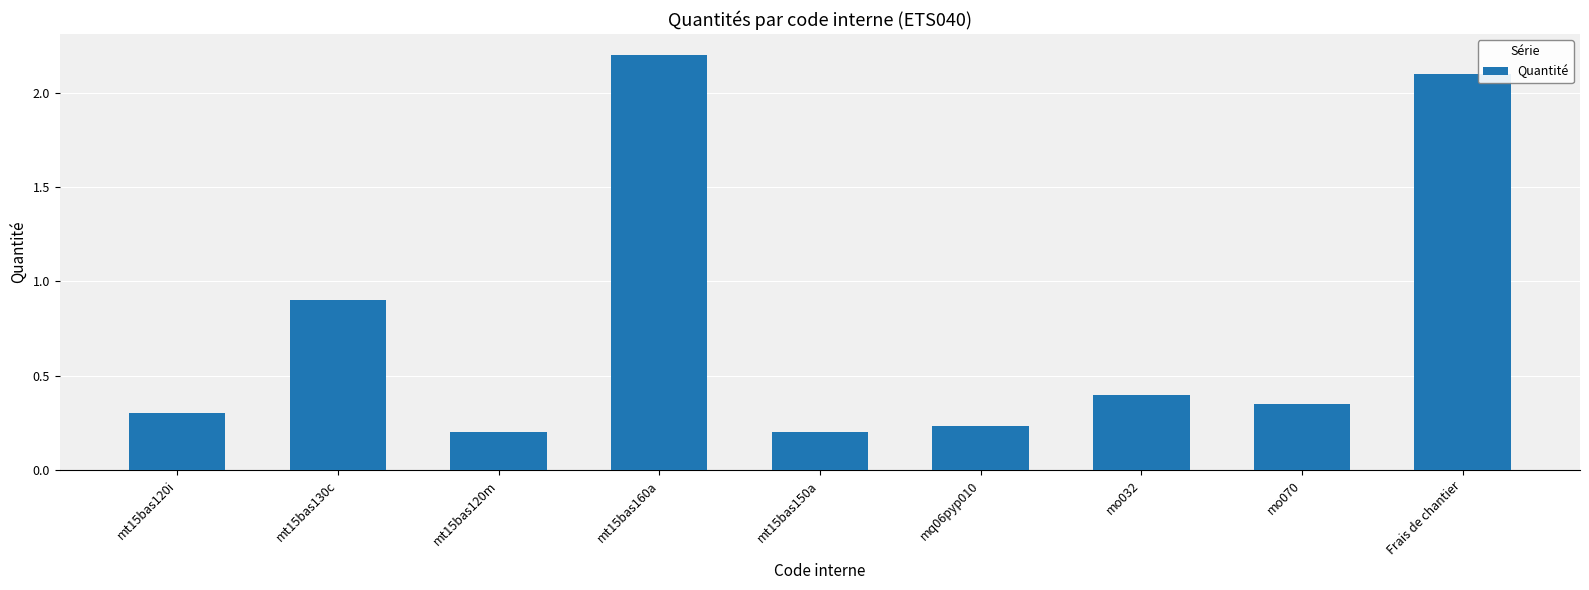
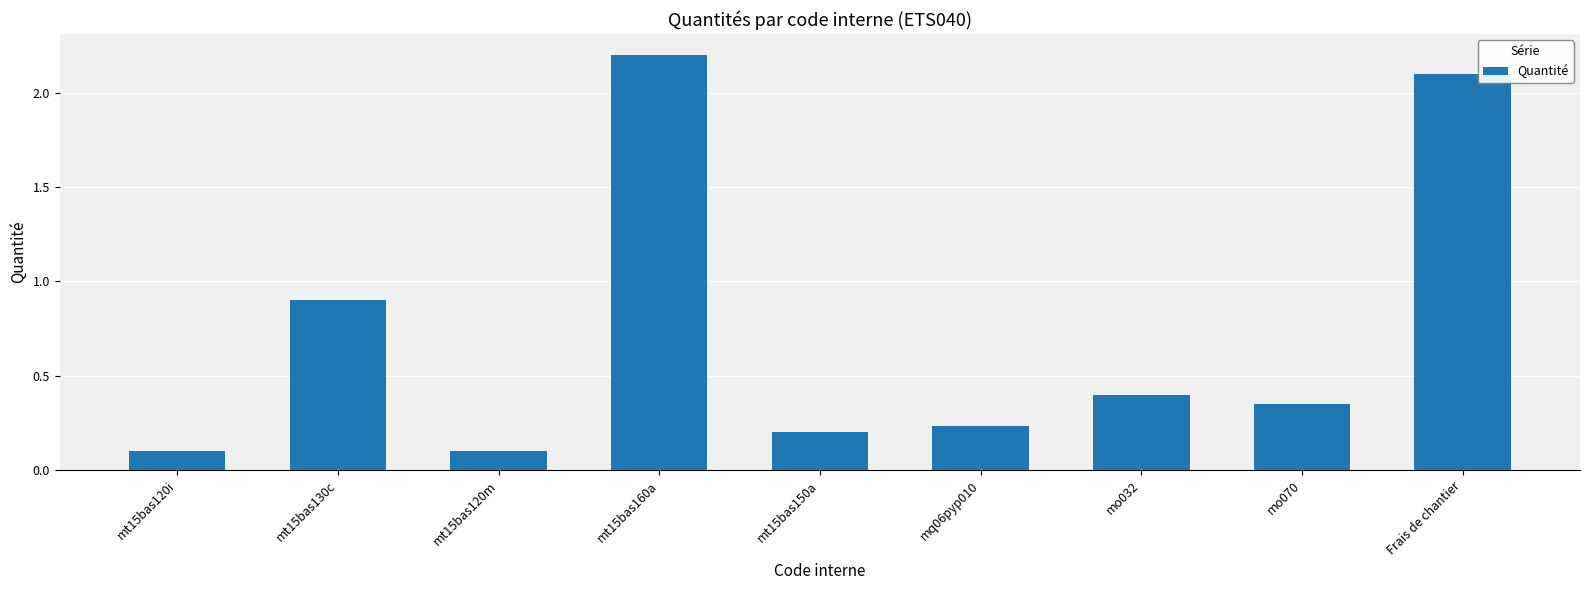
  {
-   "mt15bas120i": 0.3,
+   "mt15bas120i": 0.1,
    "mt15bas130c": 0.9,
-   "mt15bas120m": 0.2,
+   "mt15bas120m": 0.1,
    "mt15bas160a": 2.2,
    "mt15bas150a": 0.2,
    "mq06pyp010": 0.23,
    "mo032": 0.4,
    "mo070": 0.35,
    "Frais de chantier": 2.1
  }
